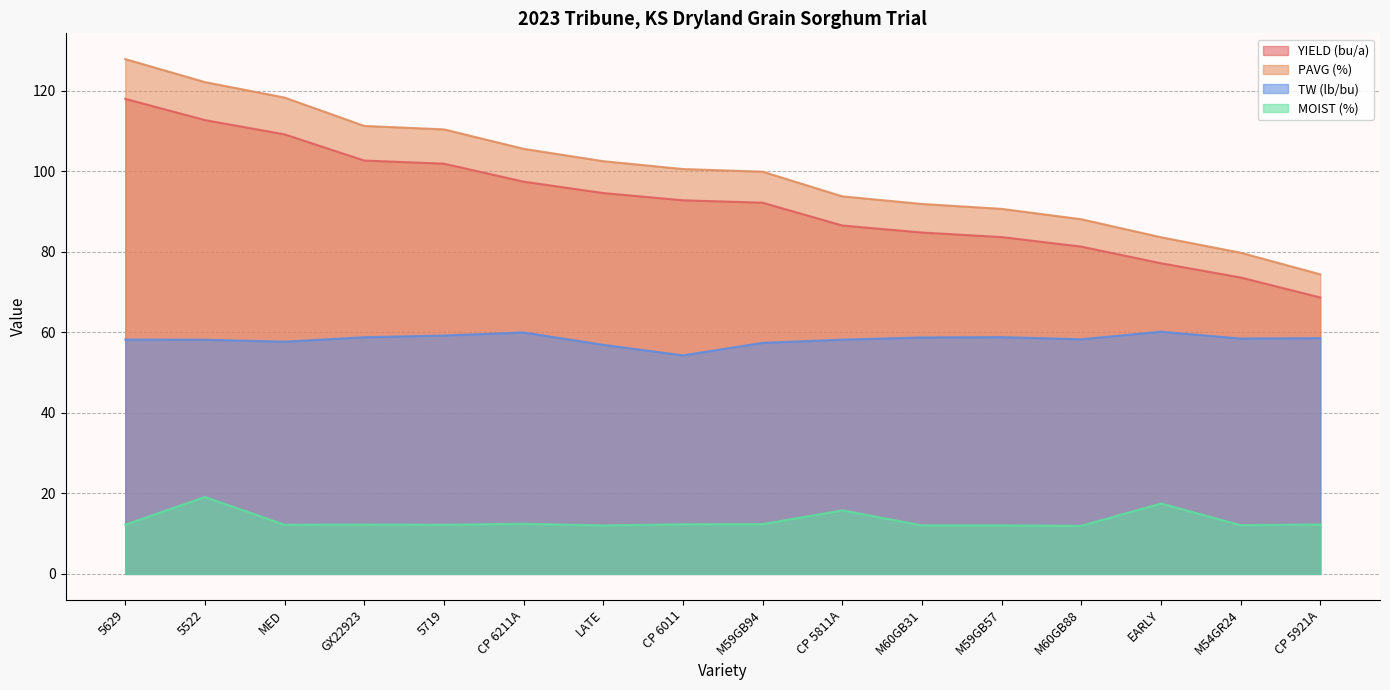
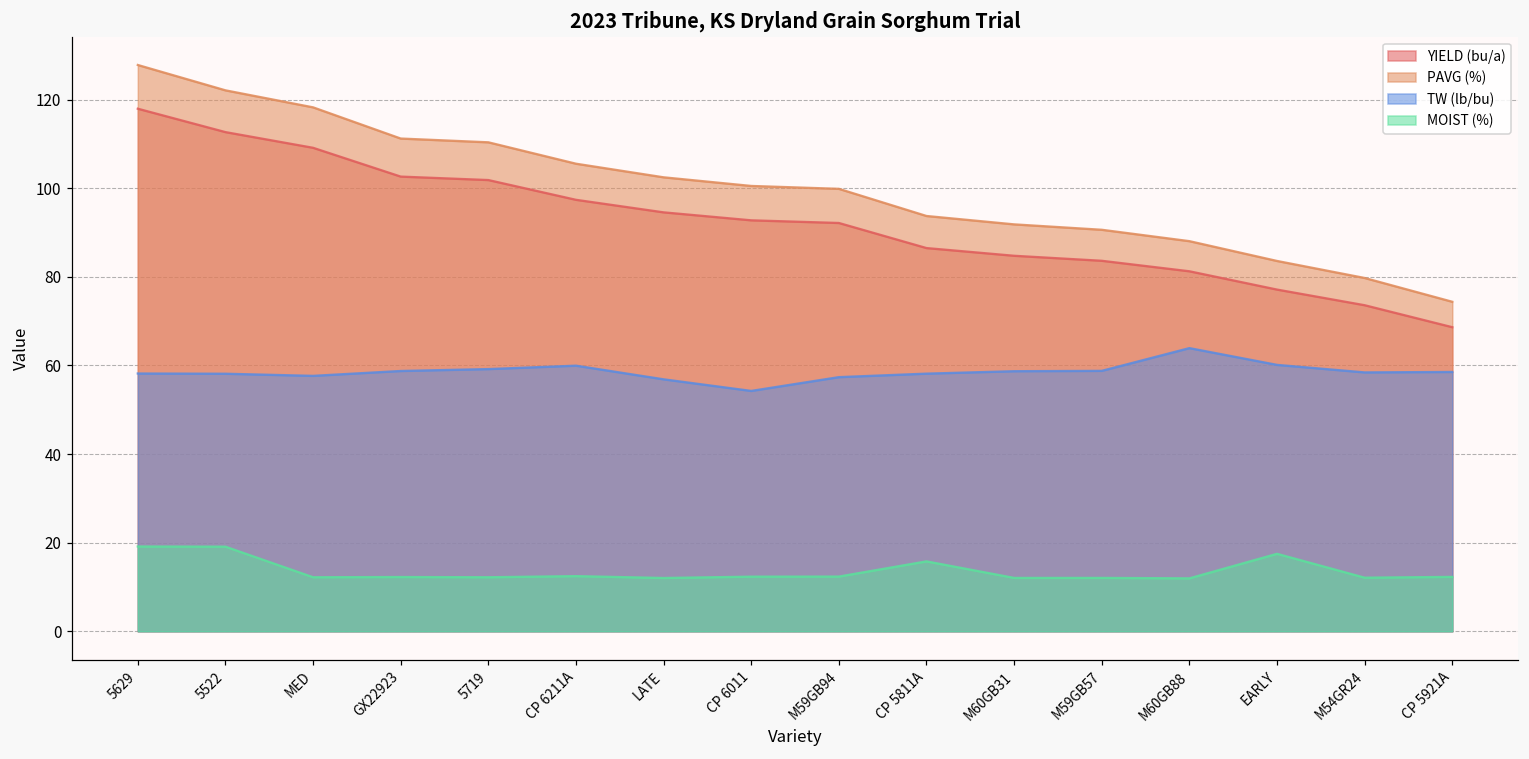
  {
    "TW (lb/bu)": {
      "5629": 58,
      "5522": 58,
      "MED": 58,
      "GX22923": 59,
      "5719": 59,
      "CP 6211A": 60,
      "LATE": 57,
      "CP 6011": 54,
      "M59GB94": 57,
      "CP 5811A": 58,
      "M60GB31": 59,
      "M59GB57": 59,
-     "M60GB88": 58,
+     "M60GB88": 64,
      "EARLY": 60,
      "M54GR24": 58,
      "CP 5921A": 59
    },
    "MOIST (%)": {
-     "5629": 12,
+     "5629": 19,
      "5522": 19,
      "MED": 12,
      "GX22923": 12,
      "5719": 12,
      "CP 6211A": 12,
      "LATE": 12,
      "CP 6011": 12,
      "M59GB94": 12,
      "CP 5811A": 16,
      "M60GB31": 12,
      "M59GB57": 12,
      "M60GB88": 12,
      "EARLY": 17,
      "M54GR24": 12,
      "CP 5921A": 12
    }
  }
